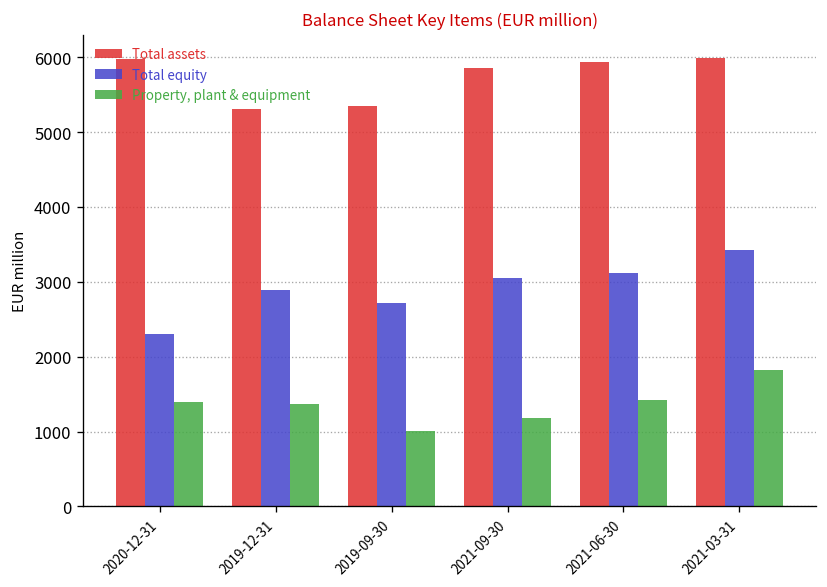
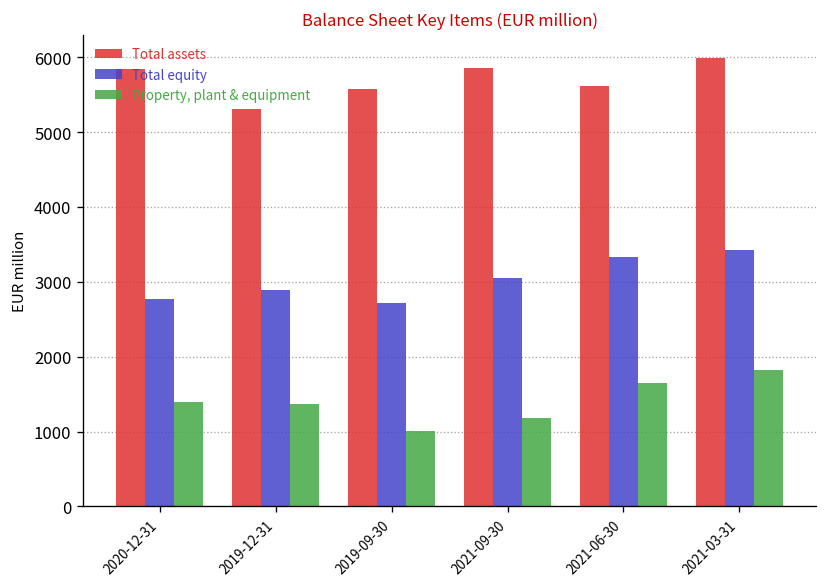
  {
    "Total assets": {
-     "2020-12-31": 6000,
+     "2020-12-31": 5800,
      "2019-12-31": 5300,
-     "2019-09-30": 5300,
+     "2019-09-30": 5600,
      "2021-09-30": 5900,
-     "2021-06-30": 5900,
+     "2021-06-30": 5600,
      "2021-03-31": 6000
    },
    "Total equity": {
-     "2020-12-31": 2300,
+     "2020-12-31": 2800,
      "2019-12-31": 2900,
      "2019-09-30": 2700,
      "2021-09-30": 3100,
-     "2021-06-30": 3100,
+     "2021-06-30": 3300,
      "2021-03-31": 3400
    },
    "Property, plant & equipment": {
      "2020-12-31": 1400,
      "2019-12-31": 1400,
      "2019-09-30": 1000,
      "2021-09-30": 1200,
-     "2021-06-30": 1400,
+     "2021-06-30": 1700,
      "2021-03-31": 1800
    }
  }
